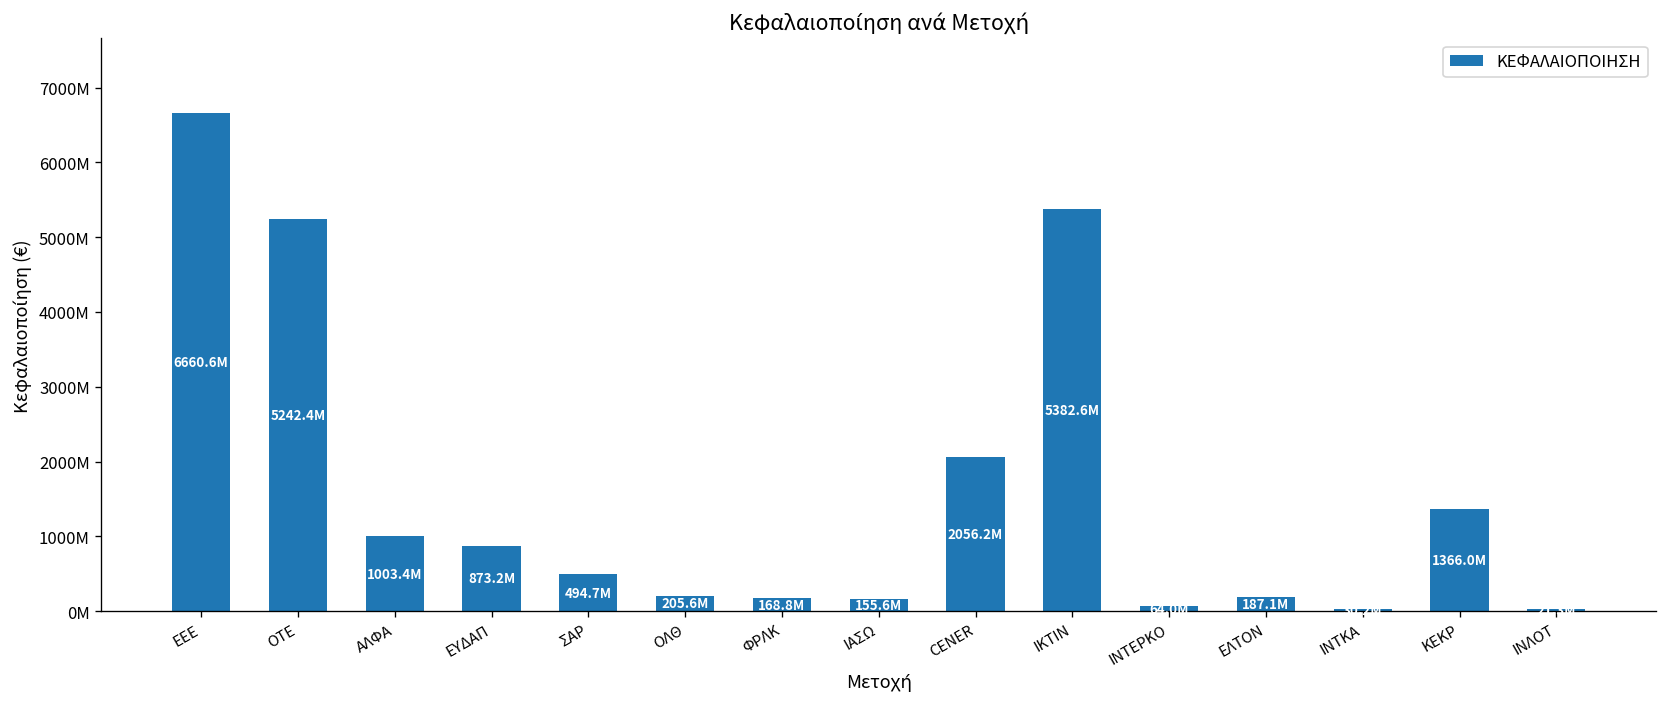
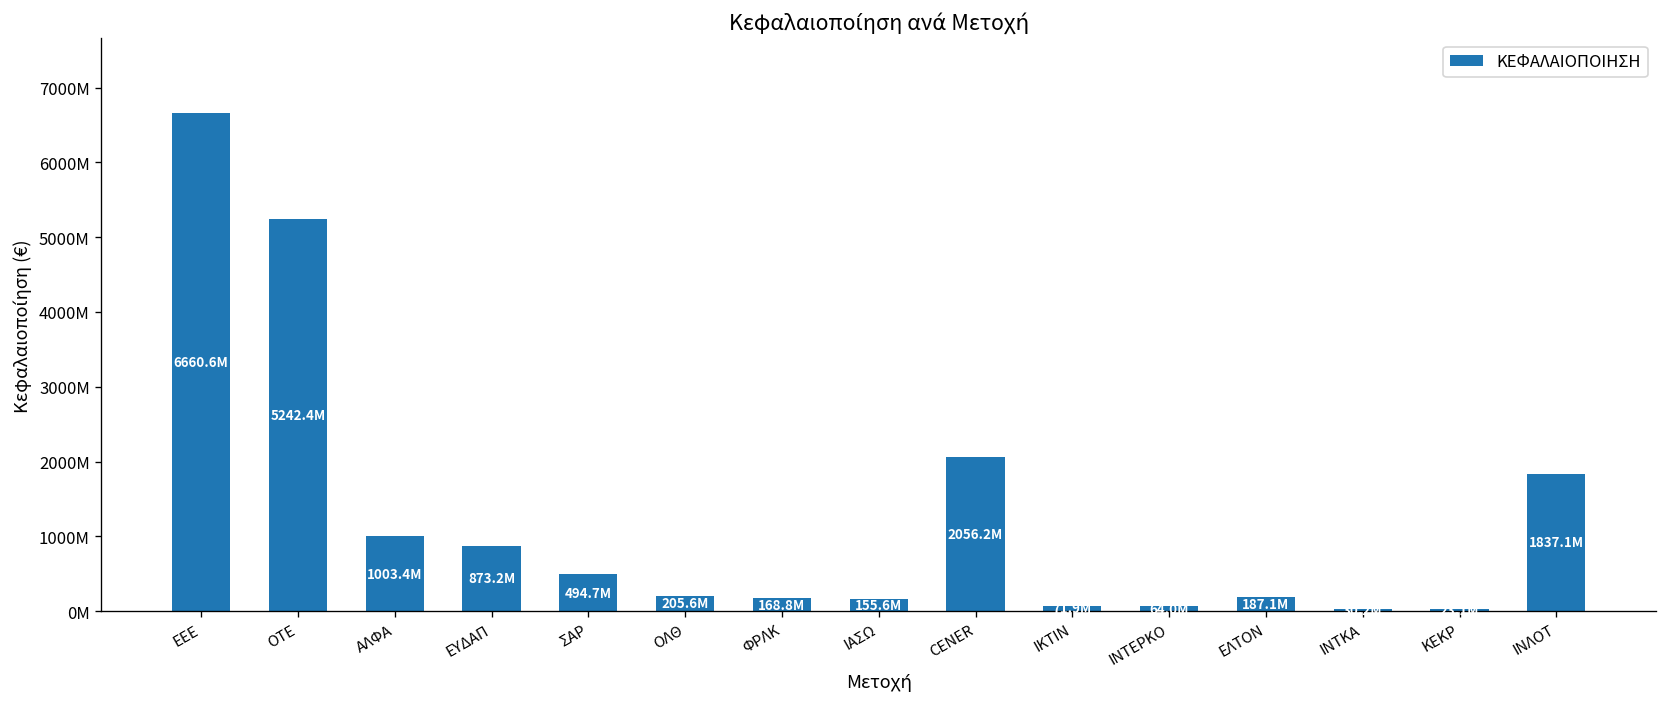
  {
-   "ΙΚΤΙΝ": 5400000000,
+   "ΙΚΤΙΝ": 100000000,
    "ΙΝΤΕΡΚΟ": 100000000,
-   "ΚΕΚΡ": 1400000000,
-   "ΙΝΛΟΤ": 0
+   "ΚΕΚΡ": 0,
+   "ΙΝΛΟΤ": 1800000000
  }
